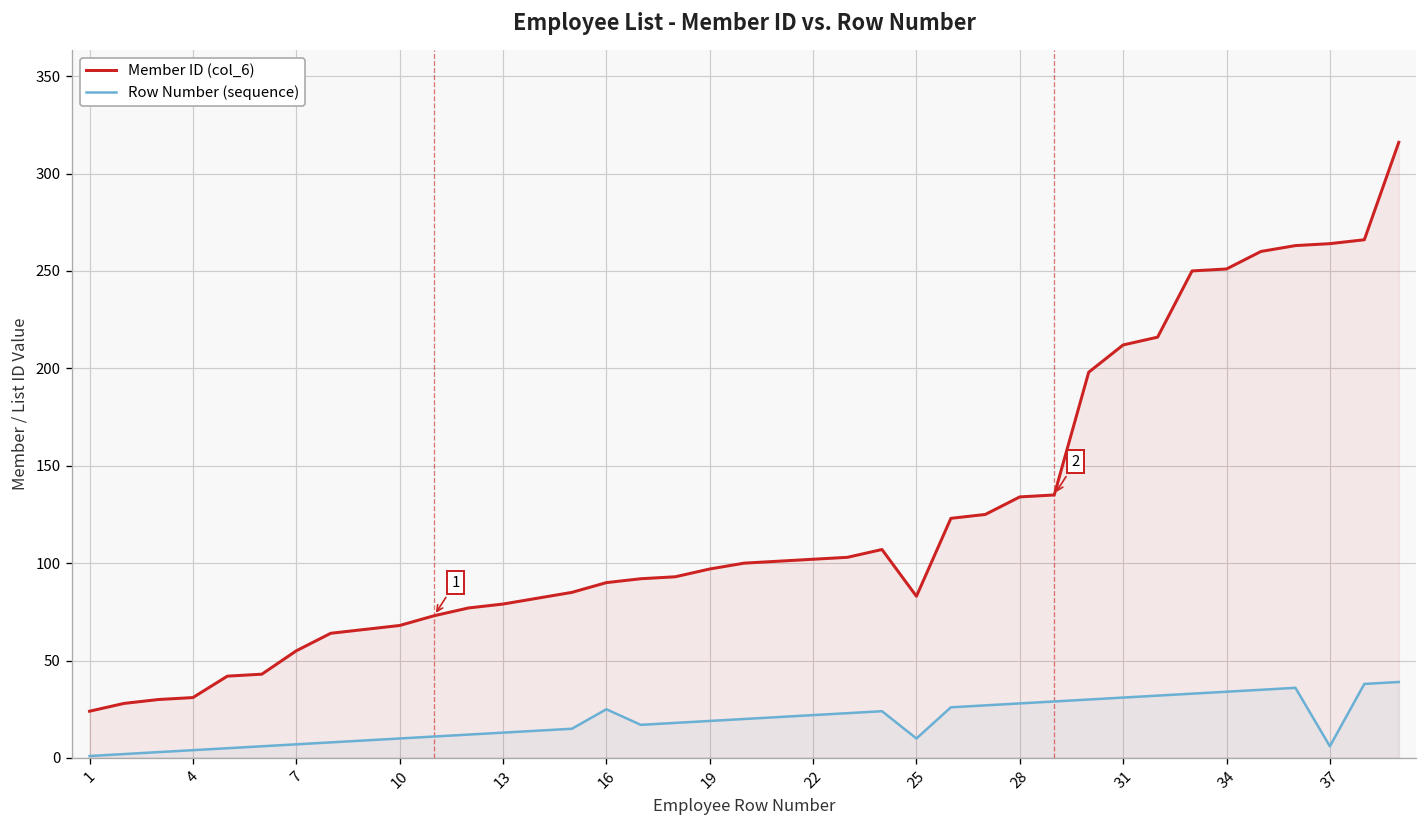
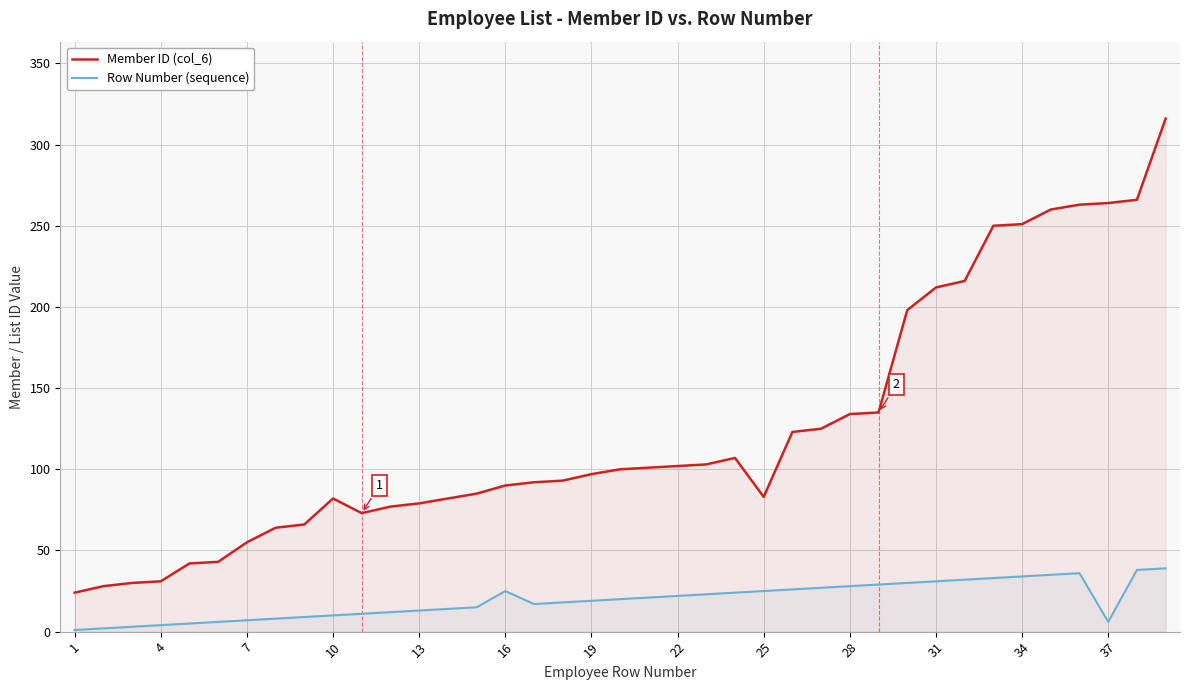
  {
    "Member ID (col_6)": {
      "1": 24,
      "4": 31,
      "7": 55,
-     "10": 68,
+     "10": 82,
      "13": 79,
      "16": 90,
      "19": 97,
      "22": 102,
      "25": 83,
      "28": 134,
      "31": 212,
      "34": 251,
      "37": 264
    },
    "Row Number (sequence)": {
      "1": 1,
      "4": 4,
      "7": 7,
      "10": 10,
      "13": 13,
      "16": 25,
      "19": 19,
      "22": 22,
-     "25": 10,
+     "25": 25,
      "28": 28,
      "31": 31,
      "34": 34,
      "37": 6
    }
  }
